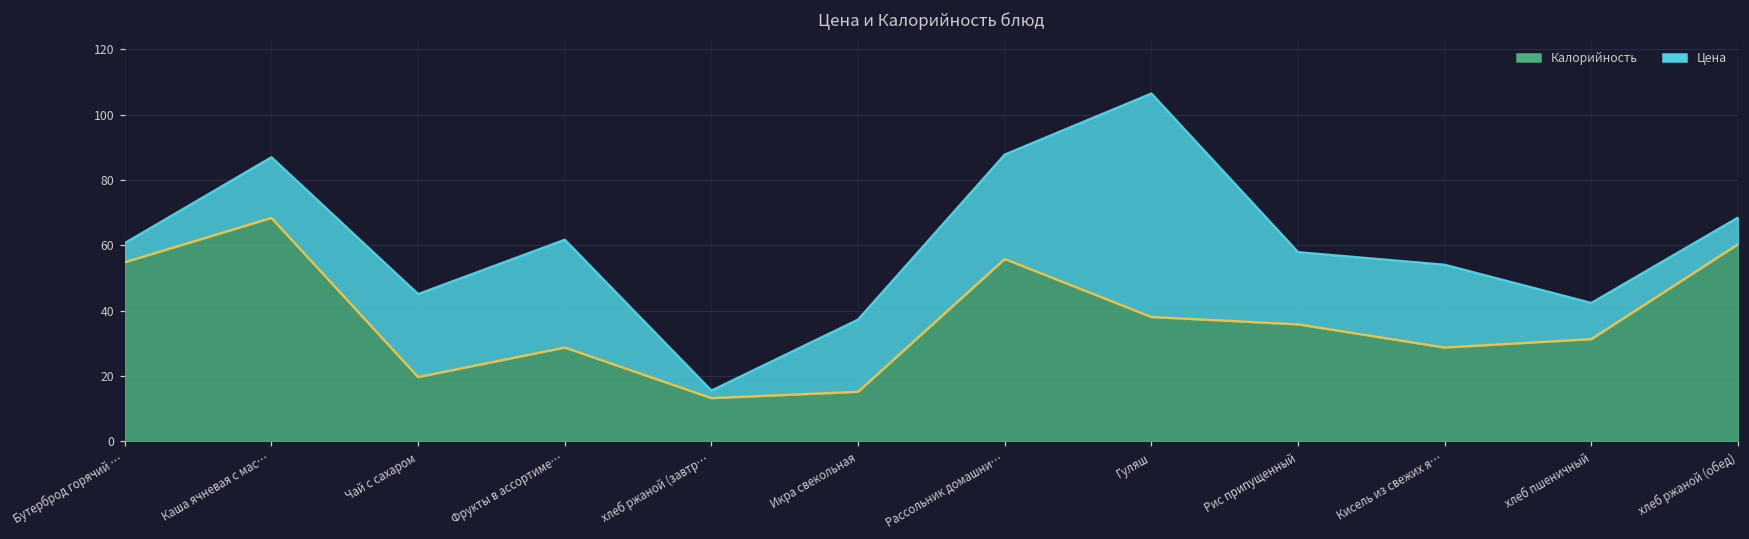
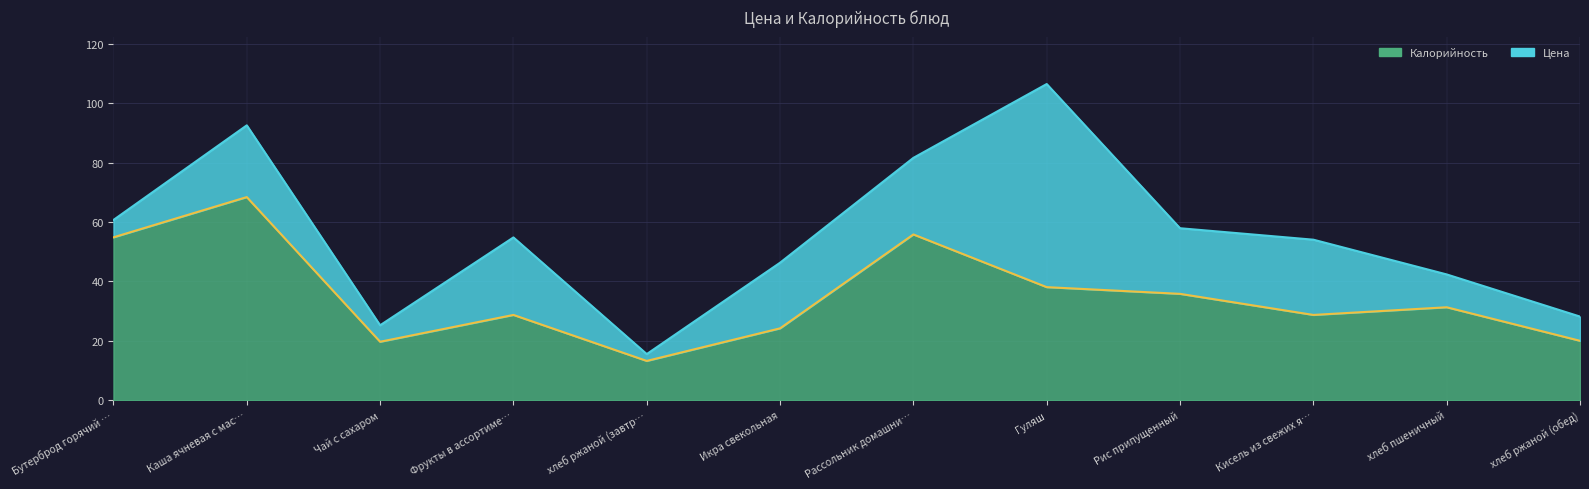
  {
    "Калорийность": {
      "Бутерброд горячий …": 55,
      "Каша ячневая с мас…": 68,
      "Чай с сахаром": 20,
      "Фрукты в ассортиме…": 29,
      "хлеб ржаной (завтр…": 13,
-     "Икра свекольная": 15,
+     "Икра свекольная": 24,
      "Рассольник домашни…": 56,
      "Гуляш": 38,
      "Рис припущенный": 36,
      "Кисель из свежих я…": 29,
      "хлеб пшеничный": 31,
-     "хлеб ржаной (обед)": 60
+     "хлеб ржаной (обед)": 20
    },
    "Цена": {
      "Бутерброд горячий …": 6,
-     "Каша ячневая с мас…": 19,
-     "Чай с сахаром": 25,
-     "Фрукты в ассортиме…": 33,
+     "Каша ячневая с мас…": 24,
+     "Чай с сахаром": 6,
+     "Фрукты в ассортиме…": 26,
      "хлеб ржаной (завтр…": 2,
      "Икра свекольная": 22,
-     "Рассольник домашни…": 32,
+     "Рассольник домашни…": 26,
      "Гуляш": 68,
      "Рис припущенный": 22,
      "Кисель из свежих я…": 25,
      "хлеб пшеничный": 11,
      "хлеб ржаной (обед)": 8
    }
  }
